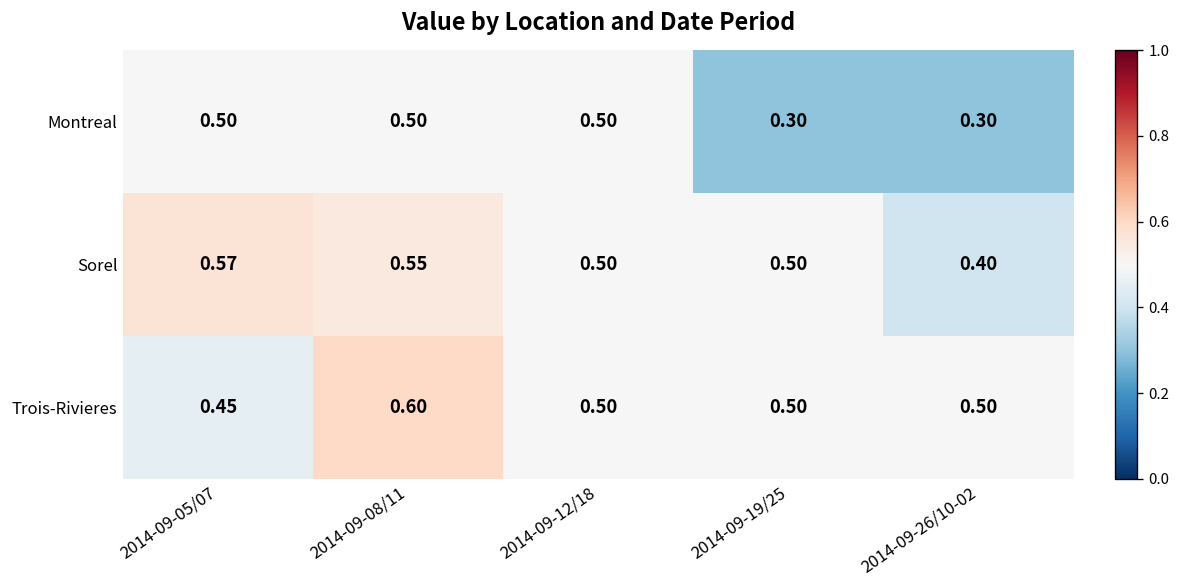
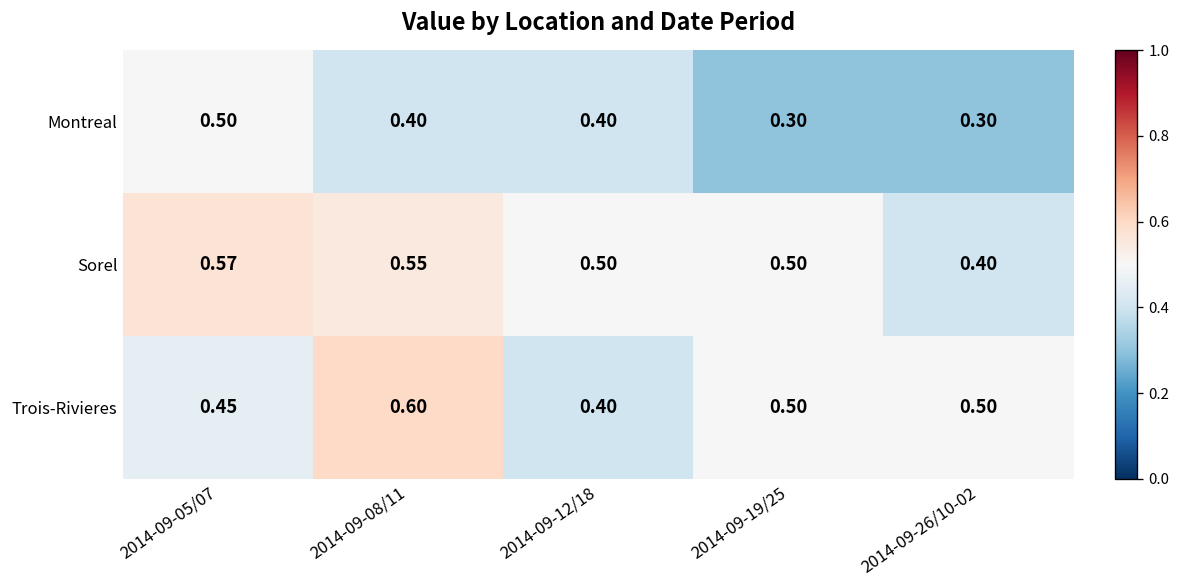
  {
    "Montreal": {
      "2014-09-05/07": 0.50,
-     "2014-09-08/11": 0.50,
-     "2014-09-12/18": 0.50,
+     "2014-09-08/11": 0.40,
+     "2014-09-12/18": 0.40,
      "2014-09-19/25": 0.30,
      "2014-09-26/10-02": 0.30
    },
    "Sorel": {
      "2014-09-05/07": 0.57,
      "2014-09-08/11": 0.55,
      "2014-09-12/18": 0.50,
      "2014-09-19/25": 0.50,
      "2014-09-26/10-02": 0.40
    },
    "Trois-Rivieres": {
      "2014-09-05/07": 0.45,
      "2014-09-08/11": 0.60,
-     "2014-09-12/18": 0.50,
+     "2014-09-12/18": 0.40,
      "2014-09-19/25": 0.50,
      "2014-09-26/10-02": 0.50
    }
  }
